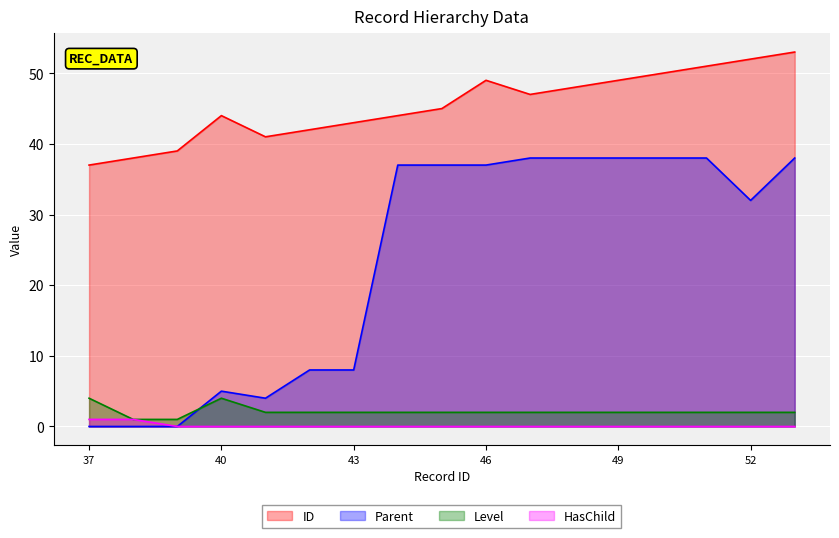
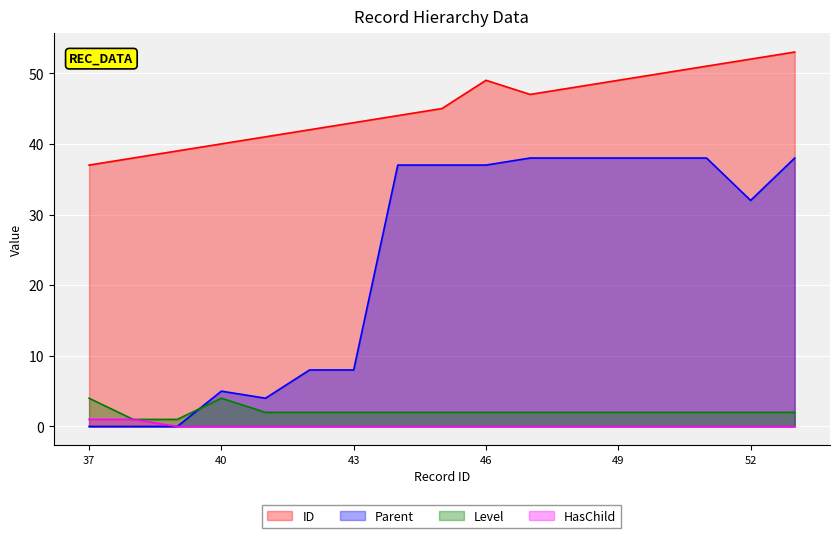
  {
    "ID": {
      "37": 37,
-     "40": 44,
+     "40": 40,
      "43": 43,
      "46": 49,
      "49": 49,
      "52": 52
    },
    "Parent": {
      "37": 0,
      "40": 5,
      "43": 8,
      "46": 37,
      "49": 38,
      "52": 32
    },
    "Level": {
      "37": 4,
      "40": 4,
      "43": 2,
      "46": 2,
      "49": 2,
      "52": 2
    },
    "HasChild": {
      "37": 1,
      "40": 0,
      "43": 0,
      "46": 0,
      "49": 0,
      "52": 0
    }
  }
